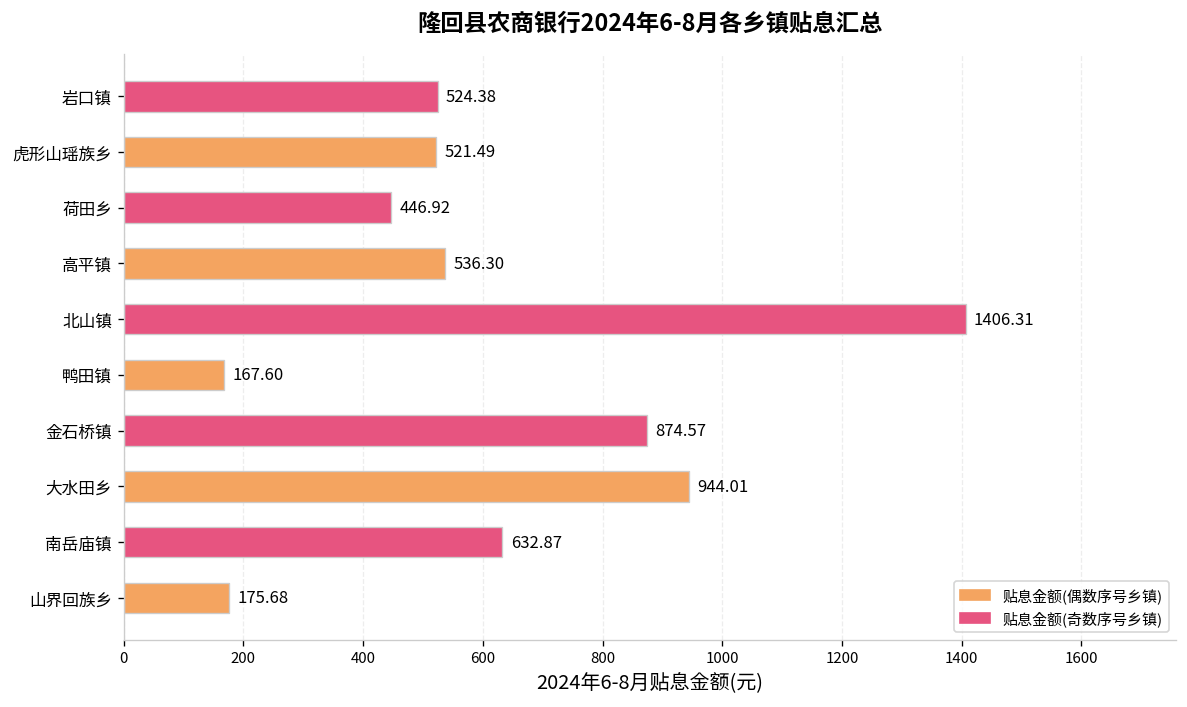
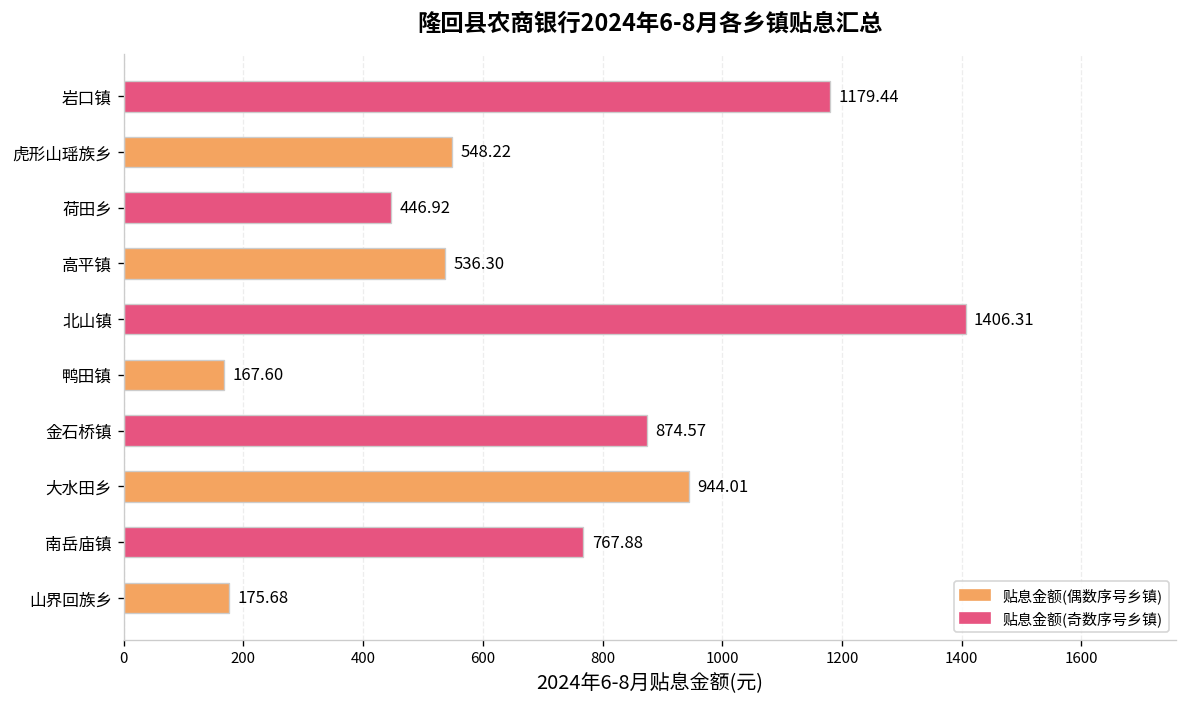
  {
-   "岩口镇": 524.38,
-   "虎形山瑶族乡": 521.49,
+   "岩口镇": 1179.44,
+   "虎形山瑶族乡": 548.22,
    "荷田乡": 446.92,
    "高平镇": 536.30,
    "北山镇": 1406.31,
    "鸭田镇": 167.60,
    "金石桥镇": 874.57,
    "大水田乡": 944.01,
-   "南岳庙镇": 632.87,
+   "南岳庙镇": 767.88,
    "山界回族乡": 175.68
  }
